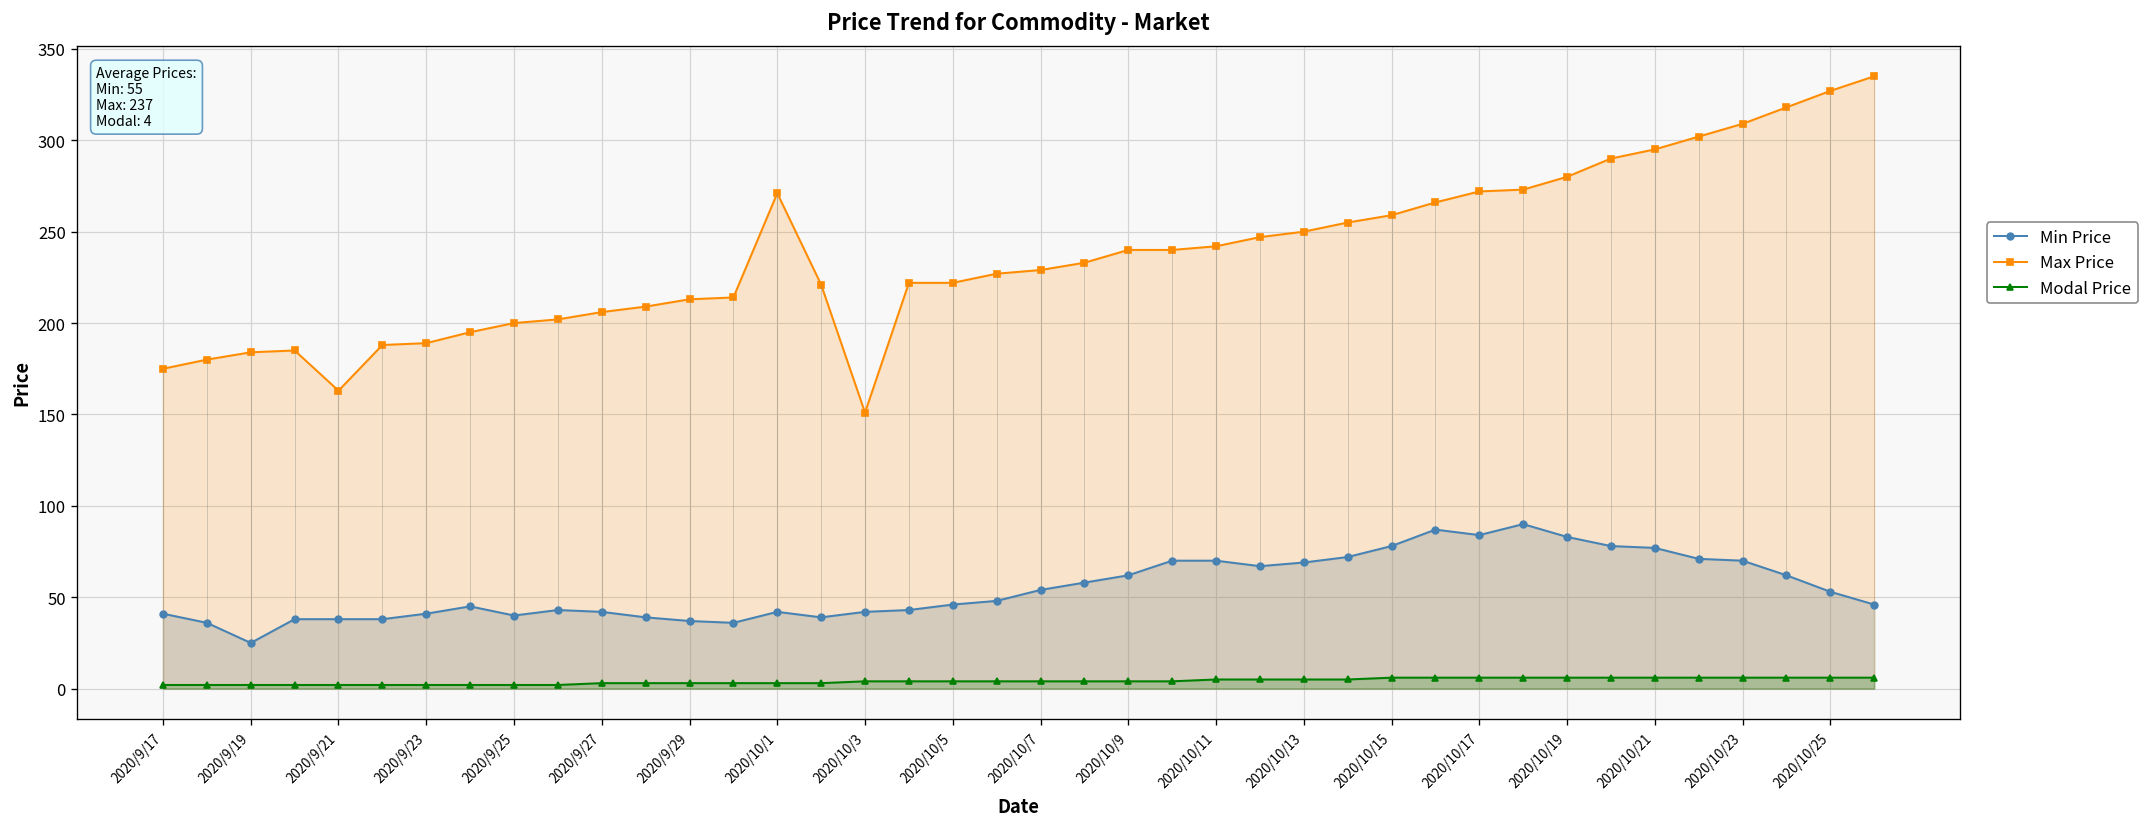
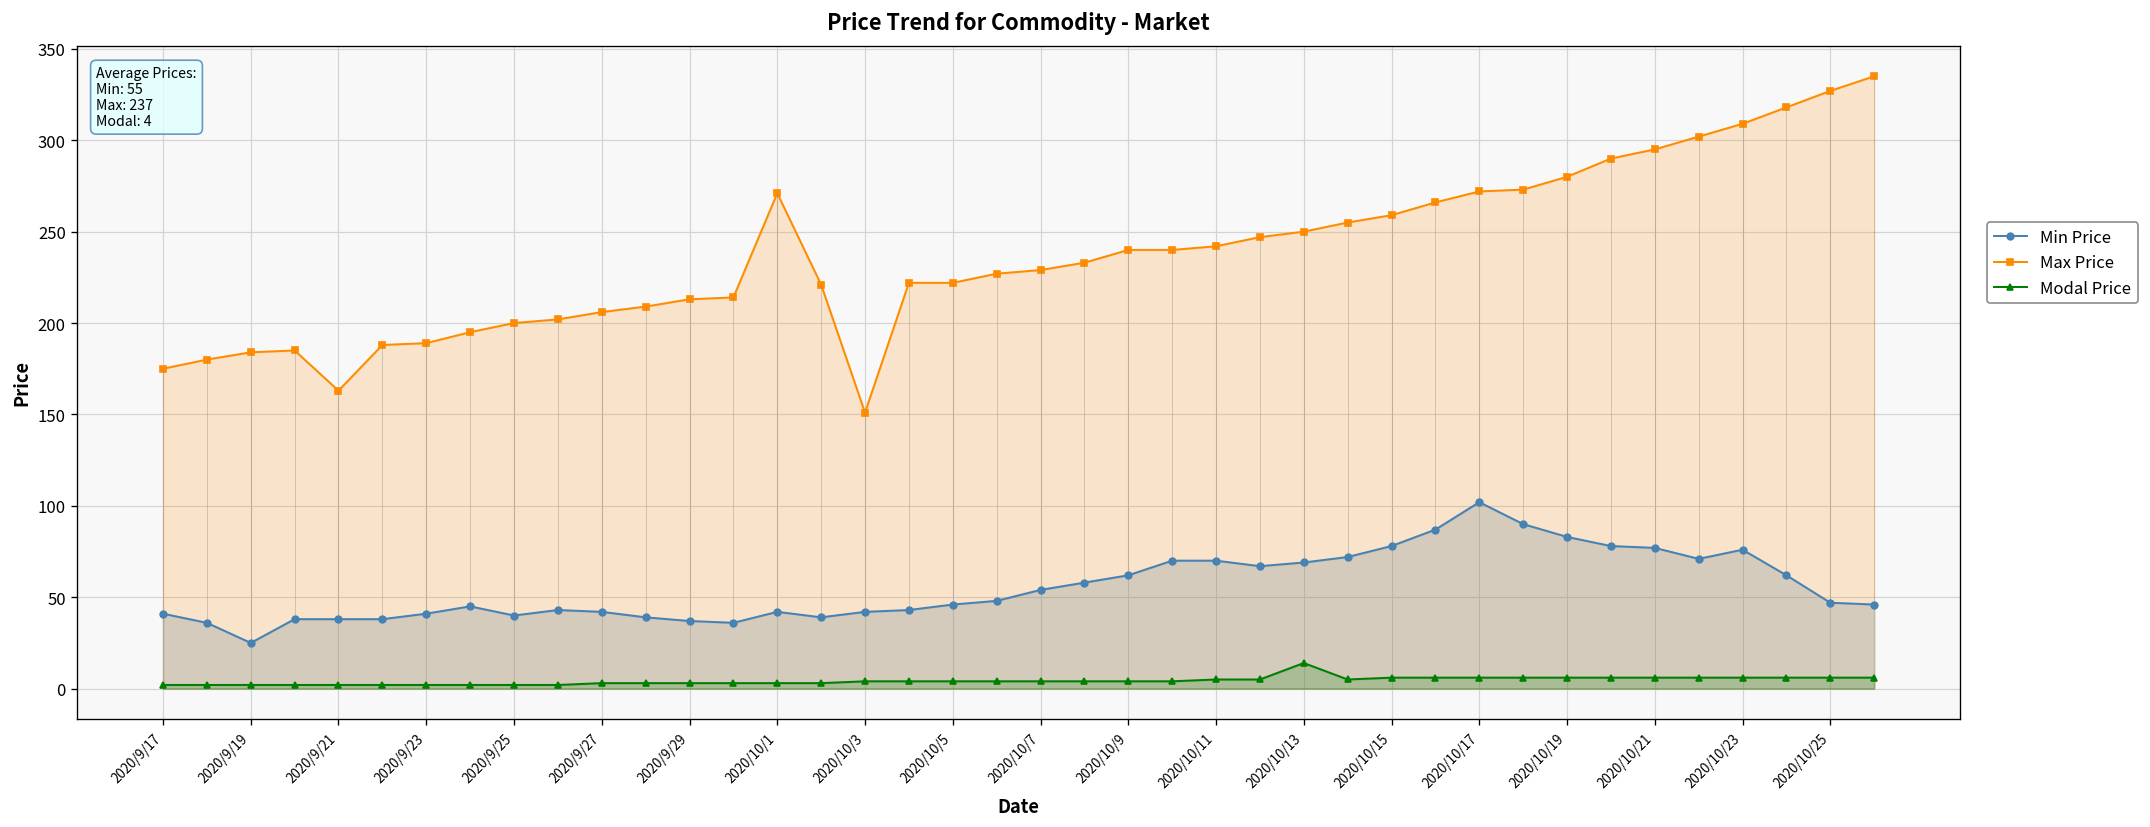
  {
    "Min Price": {
      "2020/9/17": 41,
      "2020/9/19": 25,
      "2020/9/21": 38,
      "2020/9/23": 41,
      "2020/9/25": 40,
      "2020/9/27": 42,
      "2020/9/29": 37,
      "2020/10/1": 42,
      "2020/10/3": 42,
      "2020/10/5": 46,
      "2020/10/7": 54,
      "2020/10/9": 62,
      "2020/10/11": 70,
      "2020/10/13": 69,
      "2020/10/15": 78,
-     "2020/10/17": 84,
+     "2020/10/17": 102,
      "2020/10/19": 83,
      "2020/10/21": 77,
-     "2020/10/23": 70,
-     "2020/10/25": 53
+     "2020/10/23": 76,
+     "2020/10/25": 47
    },
    "Max Price": {
      "2020/9/17": 175,
      "2020/9/19": 184,
      "2020/9/21": 163,
      "2020/9/23": 189,
      "2020/9/25": 200,
      "2020/9/27": 206,
      "2020/9/29": 213,
      "2020/10/1": 271,
      "2020/10/3": 151,
      "2020/10/5": 222,
      "2020/10/7": 229,
      "2020/10/9": 240,
      "2020/10/11": 242,
      "2020/10/13": 250,
      "2020/10/15": 259,
      "2020/10/17": 272,
      "2020/10/19": 280,
      "2020/10/21": 295,
      "2020/10/23": 309,
      "2020/10/25": 327
    },
    "Modal Price": {
      "2020/9/17": 2,
      "2020/9/19": 2,
      "2020/9/21": 2,
      "2020/9/23": 2,
      "2020/9/25": 2,
      "2020/9/27": 3,
      "2020/9/29": 3,
      "2020/10/1": 3,
      "2020/10/3": 4,
      "2020/10/5": 4,
      "2020/10/7": 4,
      "2020/10/9": 4,
      "2020/10/11": 5,
-     "2020/10/13": 5,
+     "2020/10/13": 14,
      "2020/10/15": 6,
      "2020/10/17": 6,
      "2020/10/19": 6,
      "2020/10/21": 6,
      "2020/10/23": 6,
      "2020/10/25": 6
    }
  }
